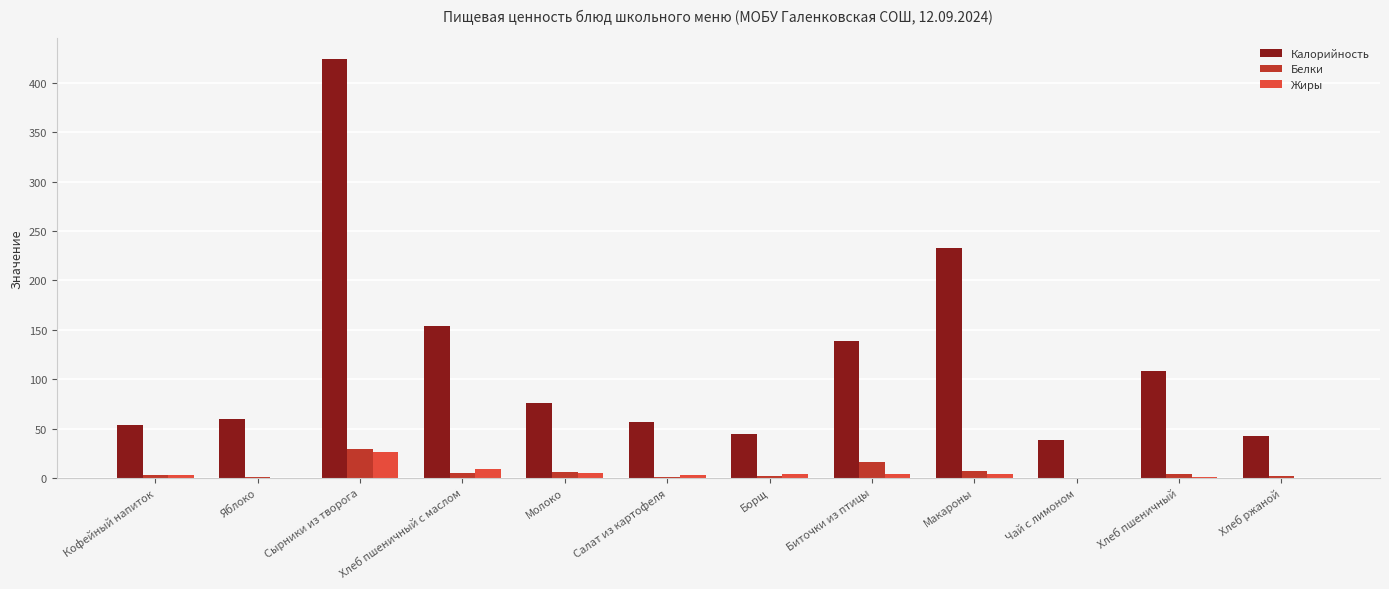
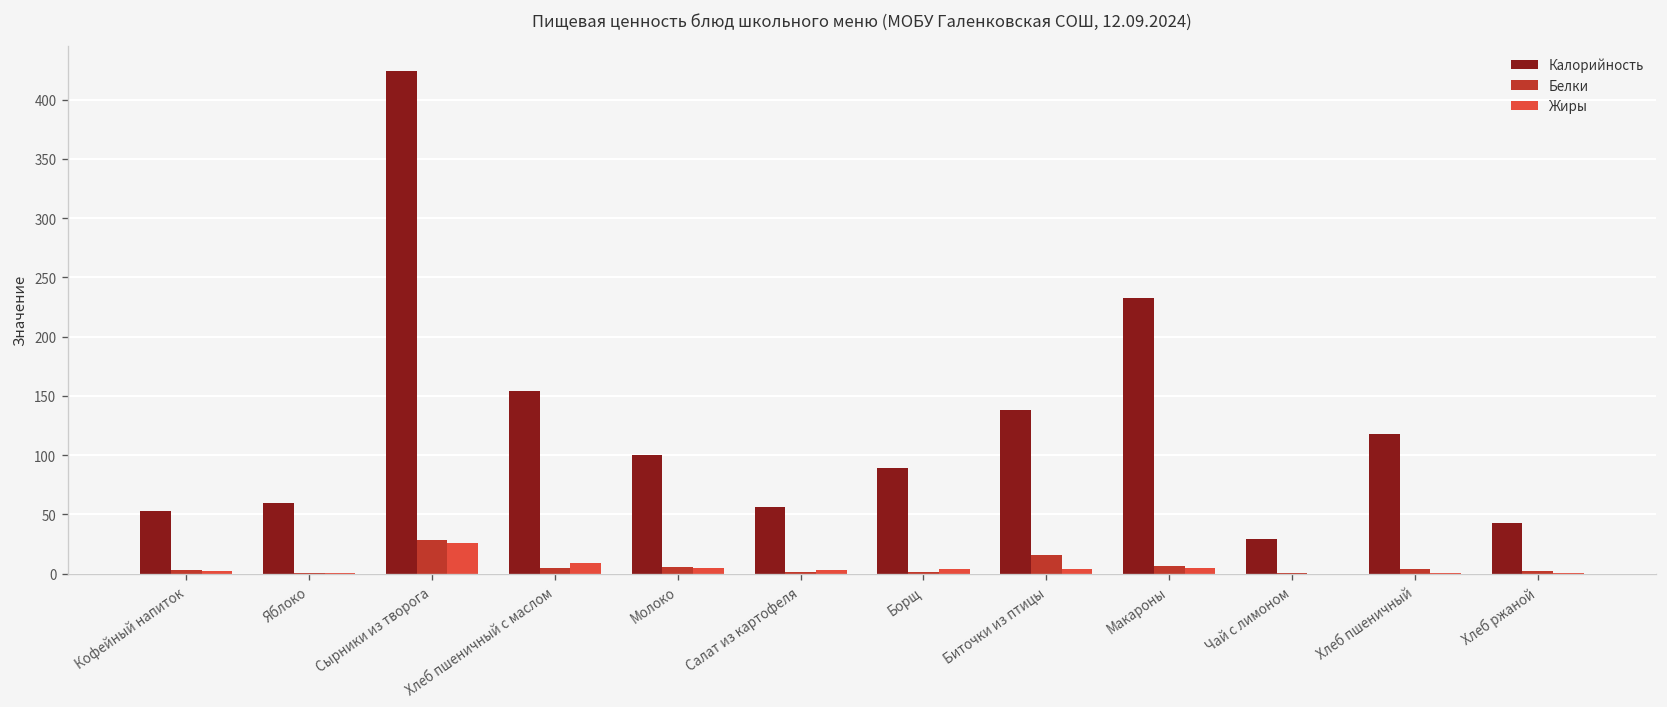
  {
    "Калорийность": {
      "Кофейный напиток": 50,
      "Яблоко": 60,
      "Сырники из творога": 420,
      "Хлеб пшеничный с маслом": 150,
-     "Молоко": 80,
+     "Молоко": 100,
      "Салат из картофеля": 60,
-     "Борщ": 40,
+     "Борщ": 90,
      "Биточки из птицы": 140,
      "Макароны": 230,
-     "Чай с лимоном": 40,
-     "Хлеб пшеничный": 110,
+     "Чай с лимоном": 30,
+     "Хлеб пшеничный": 120,
      "Хлеб ржаной": 40
    }
  }
